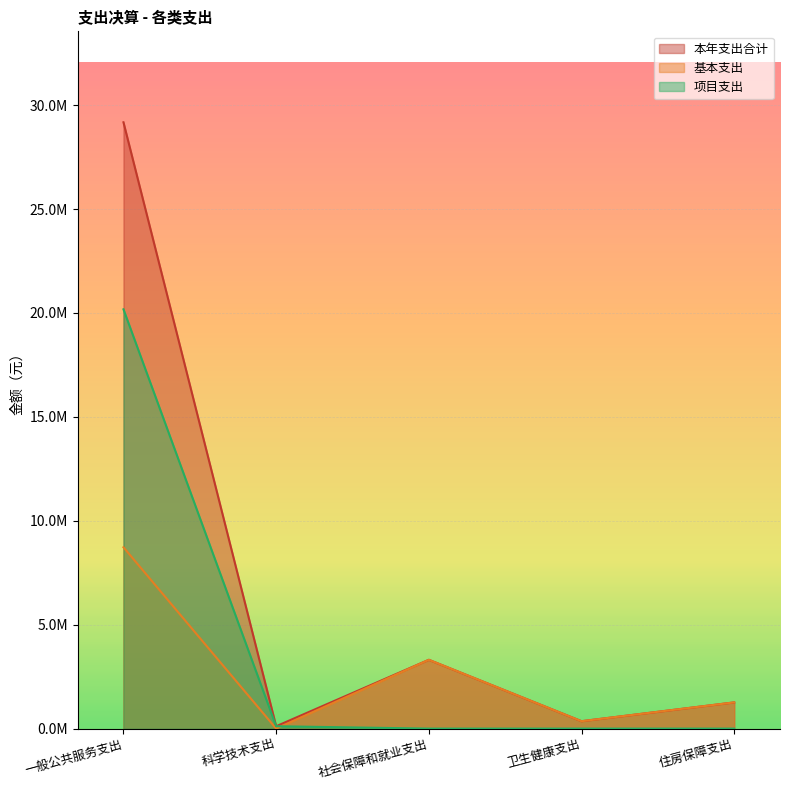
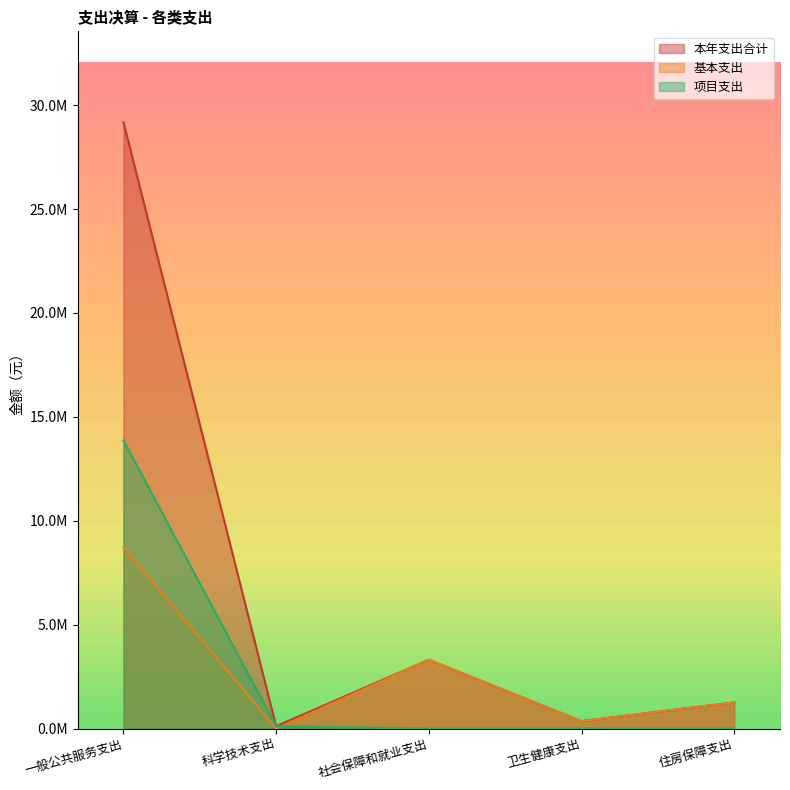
  {
    "项目支出": {
-     "一般公共服务支出": 20200000,
+     "一般公共服务支出": 13900000,
      "社会保障和就业支出": 0,
      "卫生健康支出": 0,
      "住房保障支出": 0
    }
  }
